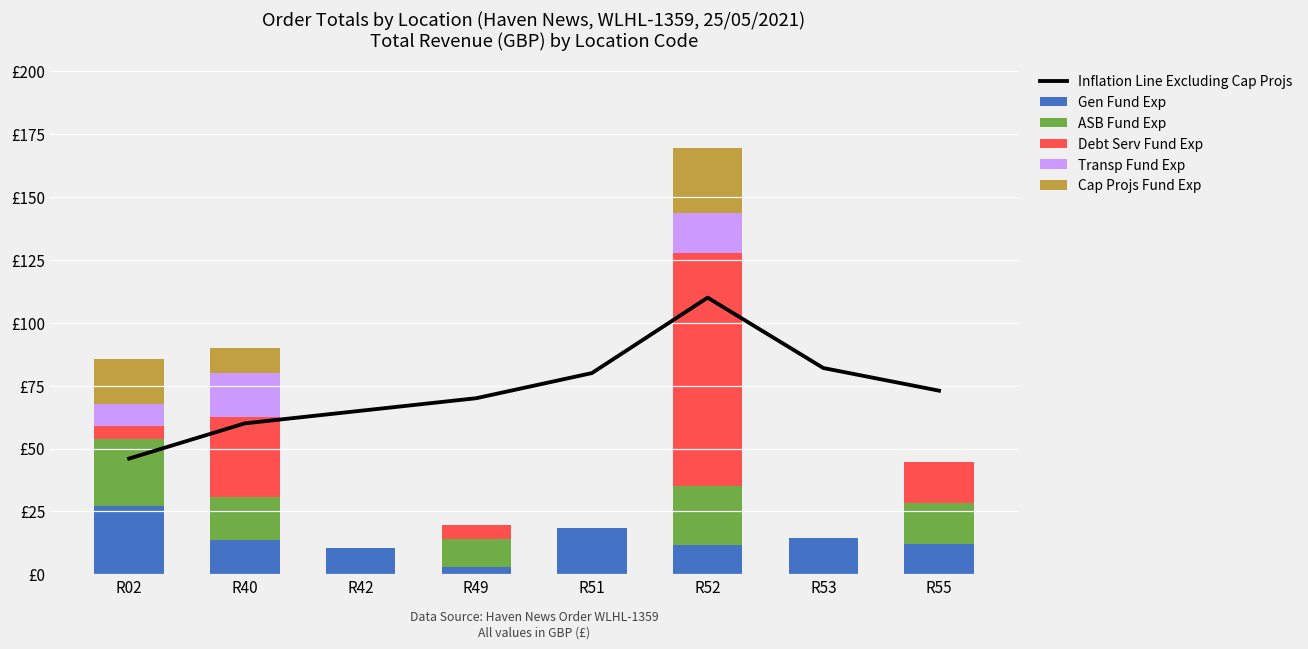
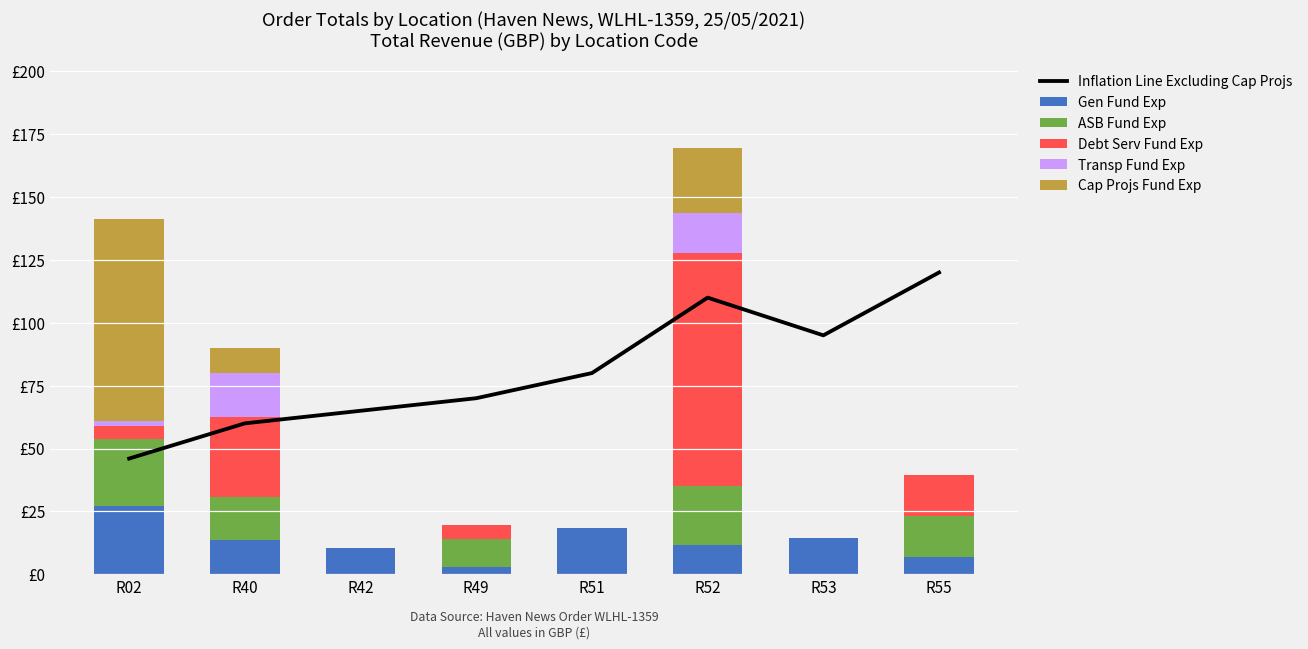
  {
    "Gen Fund Exp": {
      "R02": "£27",
      "R40": "£14",
      "R42": "£10",
      "R49": "£3",
      "R51": "£18",
      "R52": "£12",
      "R53": "£14",
-     "R55": "£12"
+     "R55": "£7"
    },
    "Inflation Line Excluding Cap Projs": {
      "R02": "£46",
      "R40": "£60",
      "R42": "£65",
      "R49": "£70",
      "R51": "£80",
      "R52": "£110",
-     "R53": "£82",
-     "R55": "£73"
+     "R53": "£95",
+     "R55": "£120"
    },
    "ASB Fund Exp": {
      "R02": "£27",
      "R40": "£17",
      "R42": "£0",
      "R49": "£11",
      "R51": "£0",
      "R52": "£23",
      "R53": "£0",
      "R55": "£16"
    },
    "Debt Serv Fund Exp": {
      "R02": "£5",
      "R40": "£32",
      "R42": "£0",
      "R49": "£6",
      "R51": "£0",
      "R52": "£93",
      "R53": "£0",
      "R55": "£16"
    },
    "Transp Fund Exp": {
-     "R02": "£9",
+     "R02": "£2",
      "R40": "£17",
      "R42": "£0",
      "R49": "£0",
      "R51": "£0",
      "R52": "£16",
      "R53": "£0",
      "R55": "£0"
    },
    "Cap Projs Fund Exp": {
-     "R02": "£18",
+     "R02": "£80",
      "R40": "£10",
      "R42": "£0",
      "R49": "£0",
      "R51": "£0",
      "R52": "£26",
      "R53": "£0",
      "R55": "£0"
    }
  }
